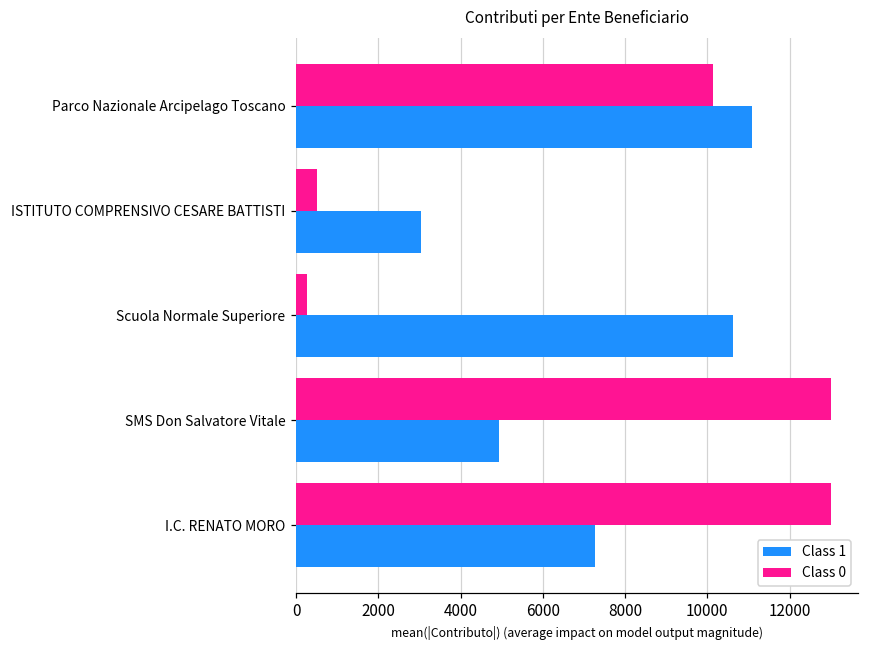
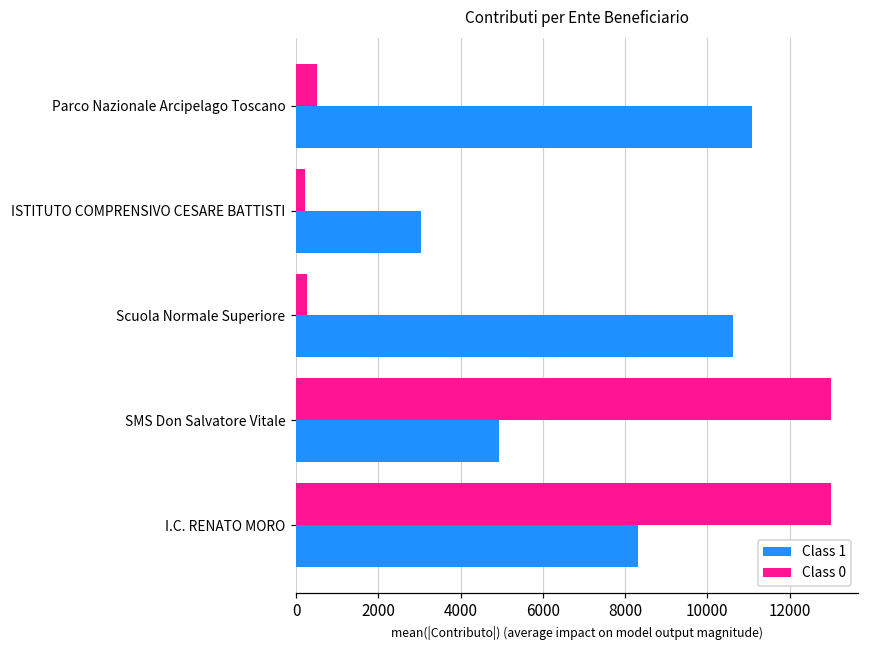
  {
    "Class 1": {
      "Parco Nazionale Arcipelago Toscano": 11100,
      "ISTITUTO COMPRENSIVO CESARE BATTISTI": 3000,
      "Scuola Normale Superiore": 10600,
      "SMS Don Salvatore Vitale": 4900,
-     "I.C. RENATO MORO": 7300
+     "I.C. RENATO MORO": 8300
    },
    "Class 0": {
-     "Parco Nazionale Arcipelago Toscano": 10100,
-     "ISTITUTO COMPRENSIVO CESARE BATTISTI": 500,
+     "Parco Nazionale Arcipelago Toscano": 500,
+     "ISTITUTO COMPRENSIVO CESARE BATTISTI": 200,
      "Scuola Normale Superiore": 300,
      "SMS Don Salvatore Vitale": 13000,
      "I.C. RENATO MORO": 13000
    }
  }
